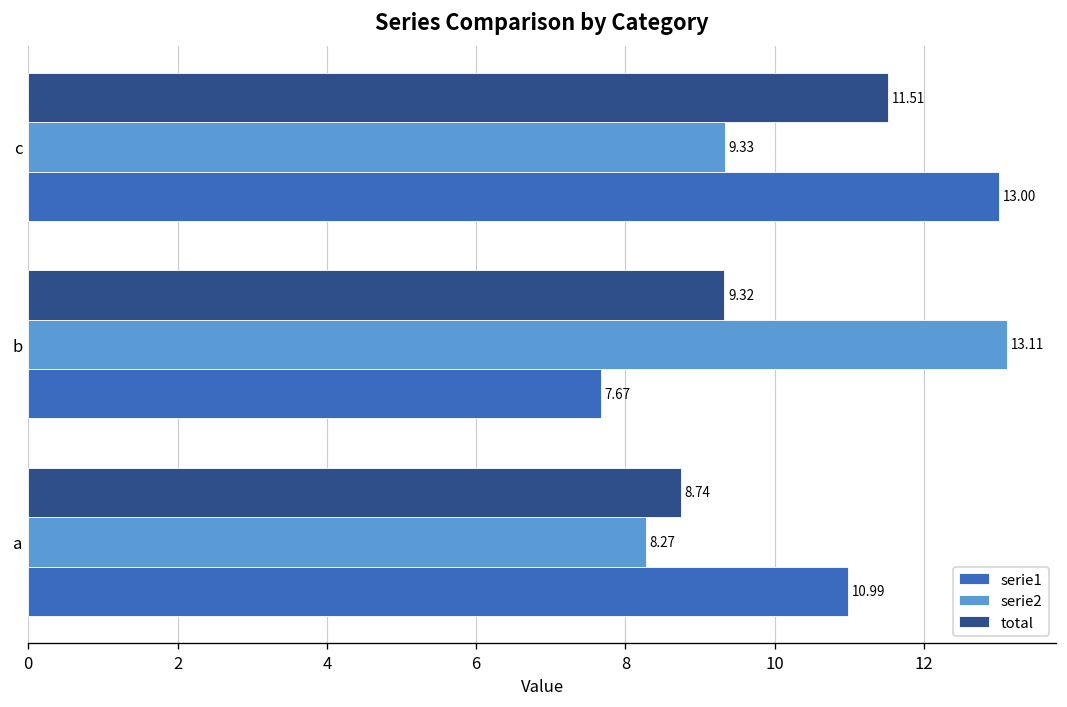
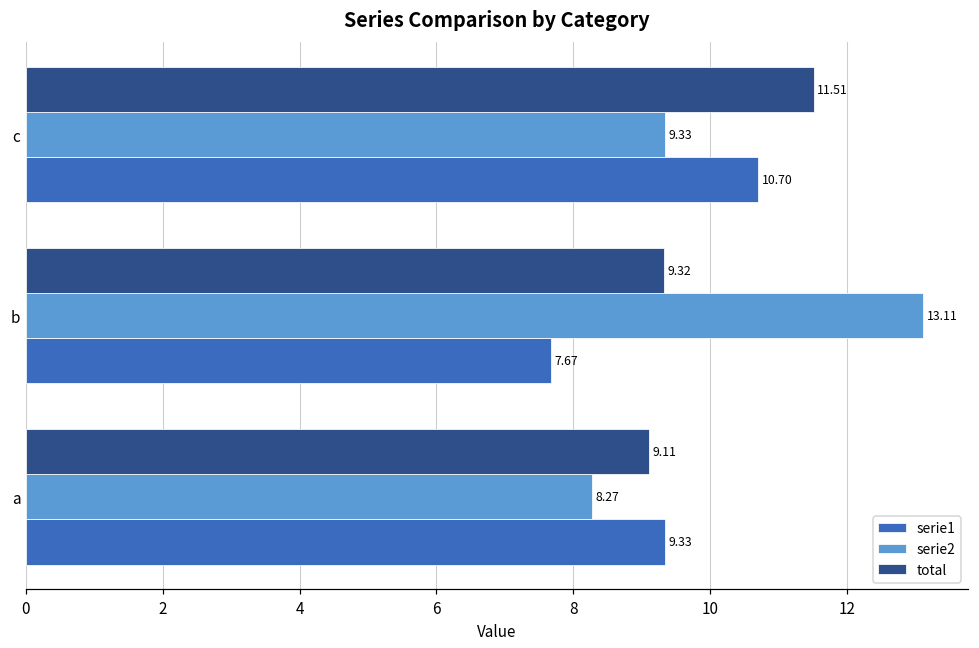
  {
    "serie1": {
-     "c": 13.00,
+     "c": 10.70,
      "b": 7.67,
-     "a": 10.99
+     "a": 9.33
    },
    "serie2": {
      "c": 9.33,
      "b": 13.11,
      "a": 8.27
    },
    "total": {
      "c": 11.51,
      "b": 9.32,
-     "a": 8.74
+     "a": 9.11
    }
  }
